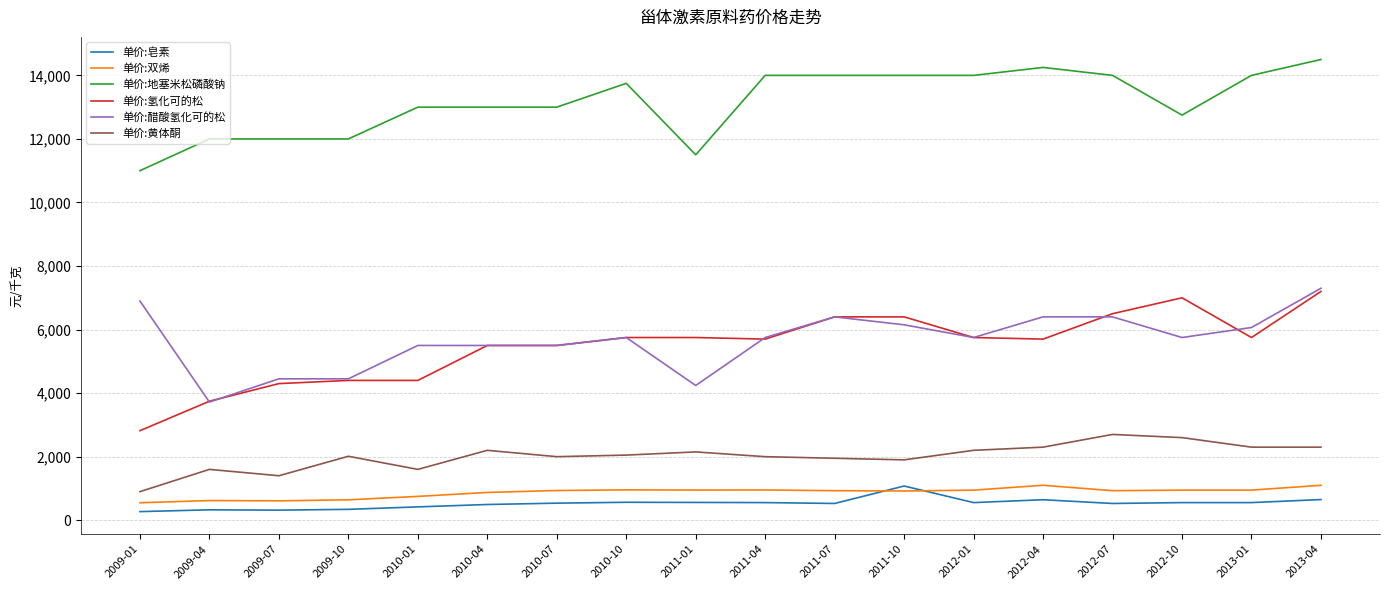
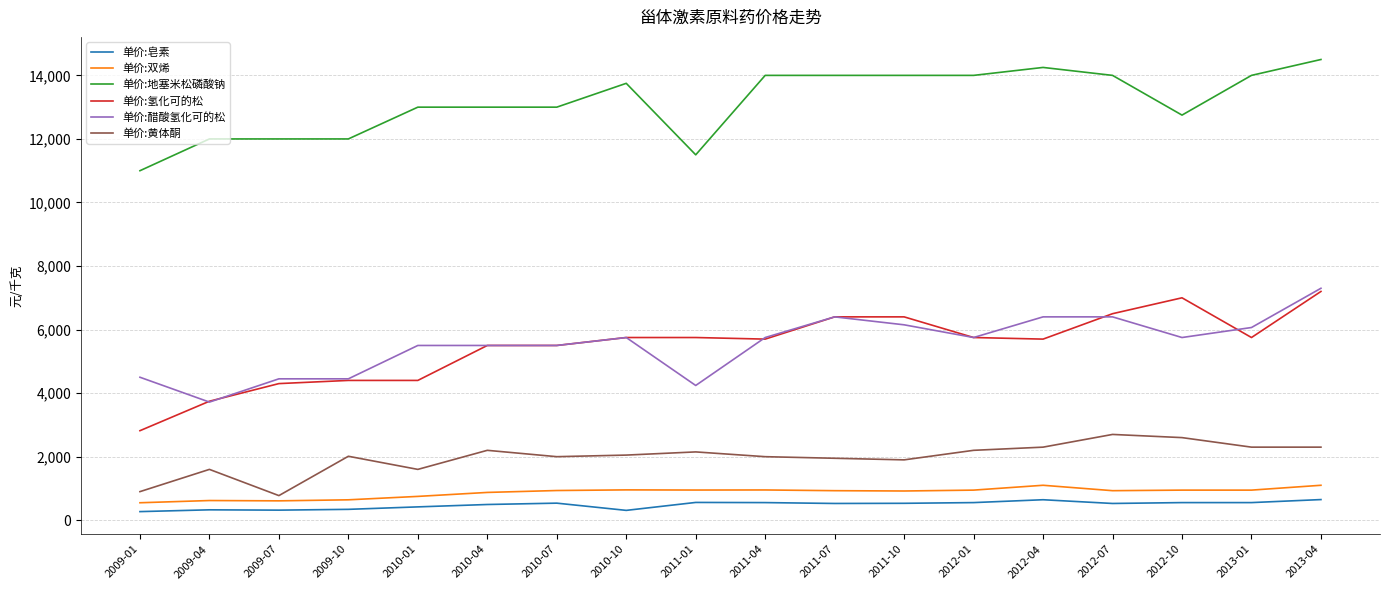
  {
    "单价:皂素": {
      "2009-01": "300",
      "2009-04": "300",
      "2009-07": "300",
      "2009-10": "300",
      "2010-01": "400",
      "2010-04": "500",
      "2010-07": "500",
-     "2010-10": "600",
+     "2010-10": "300",
      "2011-01": "600",
      "2011-04": "600",
      "2011-07": "500",
-     "2011-10": "1,100",
+     "2011-10": "500",
      "2012-01": "600",
      "2012-04": "600",
      "2012-07": "500",
      "2012-10": "600",
      "2013-01": "600",
      "2013-04": "700"
    },
    "单价:双烯": {
      "2009-01": "600",
      "2009-04": "600",
      "2009-07": "600",
      "2009-10": "600",
      "2010-01": "800",
      "2010-04": "900",
      "2010-07": "900",
      "2010-10": "1,000",
      "2011-01": "1,000",
      "2011-04": "1,000",
      "2011-07": "900",
      "2011-10": "900",
      "2012-01": "900",
      "2012-04": "1,100",
      "2012-07": "900",
      "2012-10": "900",
      "2013-01": "900",
      "2013-04": "1,100"
    },
    "单价:地塞米松磷酸钠": {
      "2009-01": "11,000",
      "2009-07": "12,000",
      "2009-10": "12,000",
      "2010-01": "13,000",
      "2010-04": "13,000",
      "2010-07": "13,000",
      "2010-10": "13,800",
      "2011-01": "11,500",
      "2011-04": "14,000",
      "2011-07": "14,000",
      "2011-10": "14,000",
      "2012-01": "14,000",
      "2012-04": "14,300",
      "2012-07": "14,000",
      "2012-10": "12,800",
      "2013-01": "14,000",
      "2013-04": "14,500"
    },
    "单价:氢化可的松": {
      "2009-01": "2,800",
      "2009-07": "4,300",
      "2010-01": "4,400",
      "2011-01": "5,800",
      "2011-10": "6,400",
      "2012-04": "5,700",
      "2012-07": "6,500",
      "2012-10": "7,000",
      "2013-01": "5,800",
      "2013-04": "7,200"
    },
    "单价:醋酸氢化可的松": {
-     "2009-01": "6,900",
+     "2009-01": "4,500",
      "2009-07": "4,500",
      "2010-01": "5,500",
      "2011-01": "4,200",
      "2011-10": "6,200",
      "2012-04": "6,400",
      "2012-07": "6,400",
      "2012-10": "5,800",
      "2013-01": "6,100",
      "2013-04": "7,300"
    },
    "单价:黄体酮": {
      "2009-01": "900",
      "2009-04": "1,600",
-     "2009-07": "1,400",
+     "2009-07": "800",
      "2009-10": "2,000",
      "2010-01": "1,600",
      "2010-04": "2,200",
      "2010-07": "2,000",
      "2010-10": "2,100",
      "2011-01": "2,200",
      "2011-04": "2,000",
      "2011-07": "2,000",
      "2011-10": "1,900",
      "2012-01": "2,200",
      "2012-04": "2,300",
      "2012-07": "2,700",
      "2012-10": "2,600",
      "2013-01": "2,300",
      "2013-04": "2,300"
    }
  }
